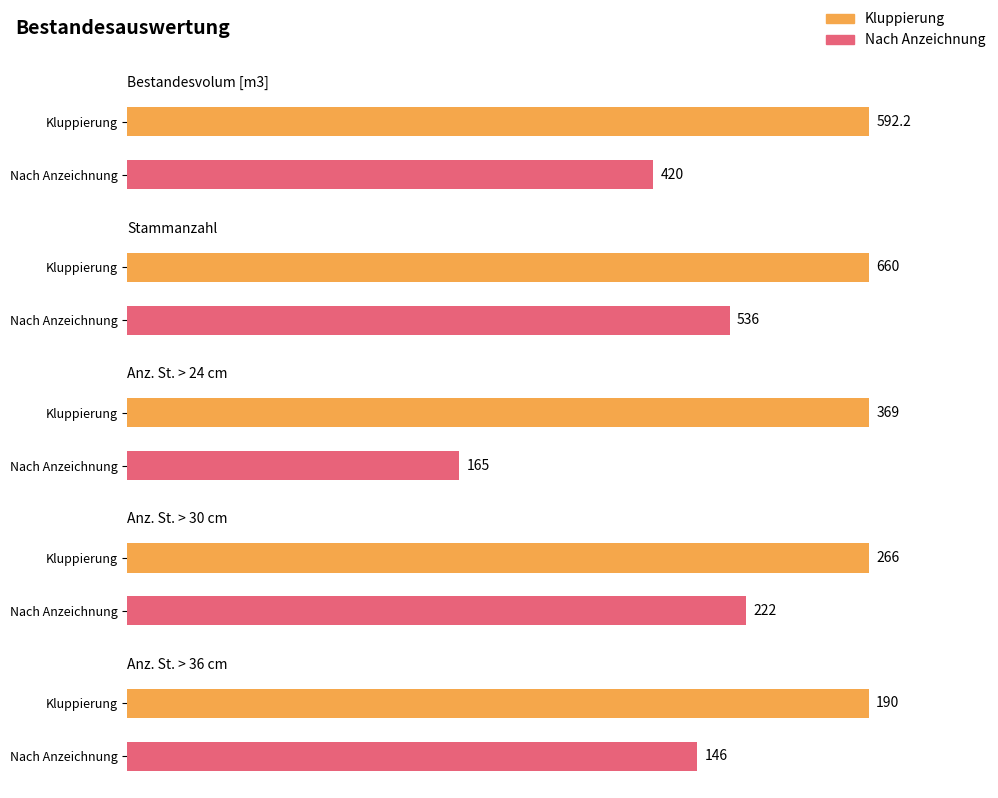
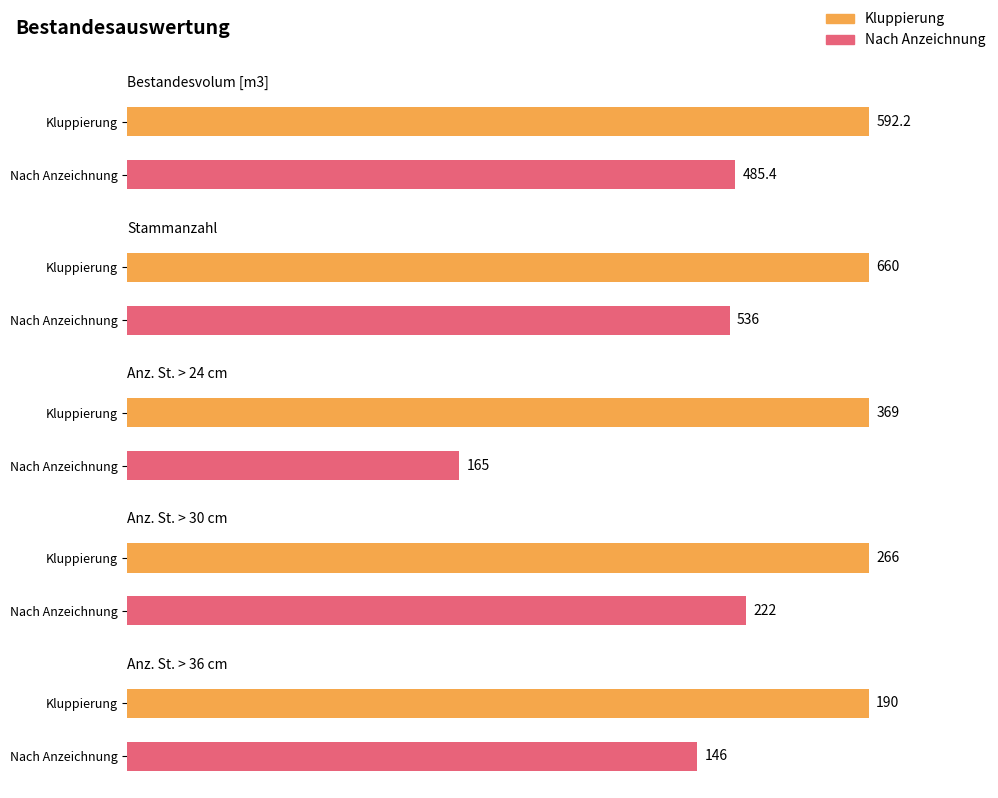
  {
    "Bestandesvolum [m3]": {
      "Kluppierung": 592.2,
-     "Nach Anzeichnung": 420
+     "Nach Anzeichnung": 485.4
    },
    "Stammanzahl": {
      "Kluppierung": 660,
      "Nach Anzeichnung": 536
    },
    "Anz. St. > 24 cm": {
      "Kluppierung": 369,
      "Nach Anzeichnung": 165
    },
    "Anz. St. > 30 cm": {
      "Kluppierung": 266,
      "Nach Anzeichnung": 222
    },
    "Anz. St. > 36 cm": {
      "Kluppierung": 190,
      "Nach Anzeichnung": 146
    }
  }
